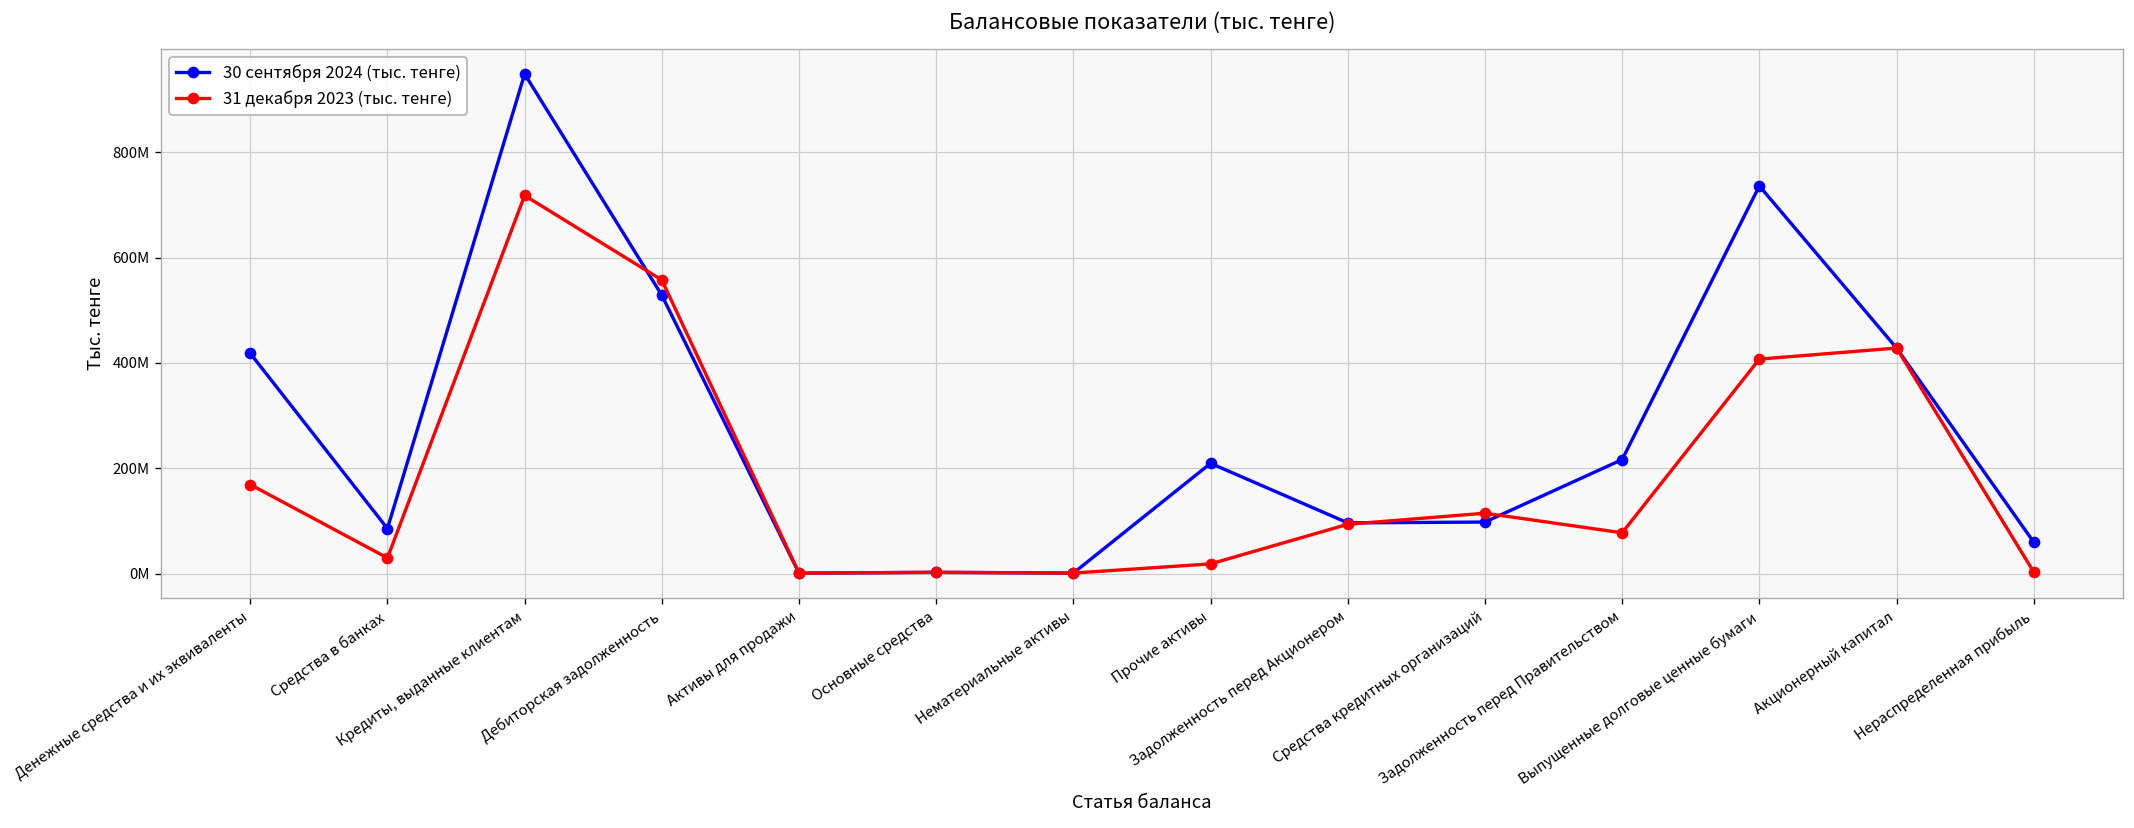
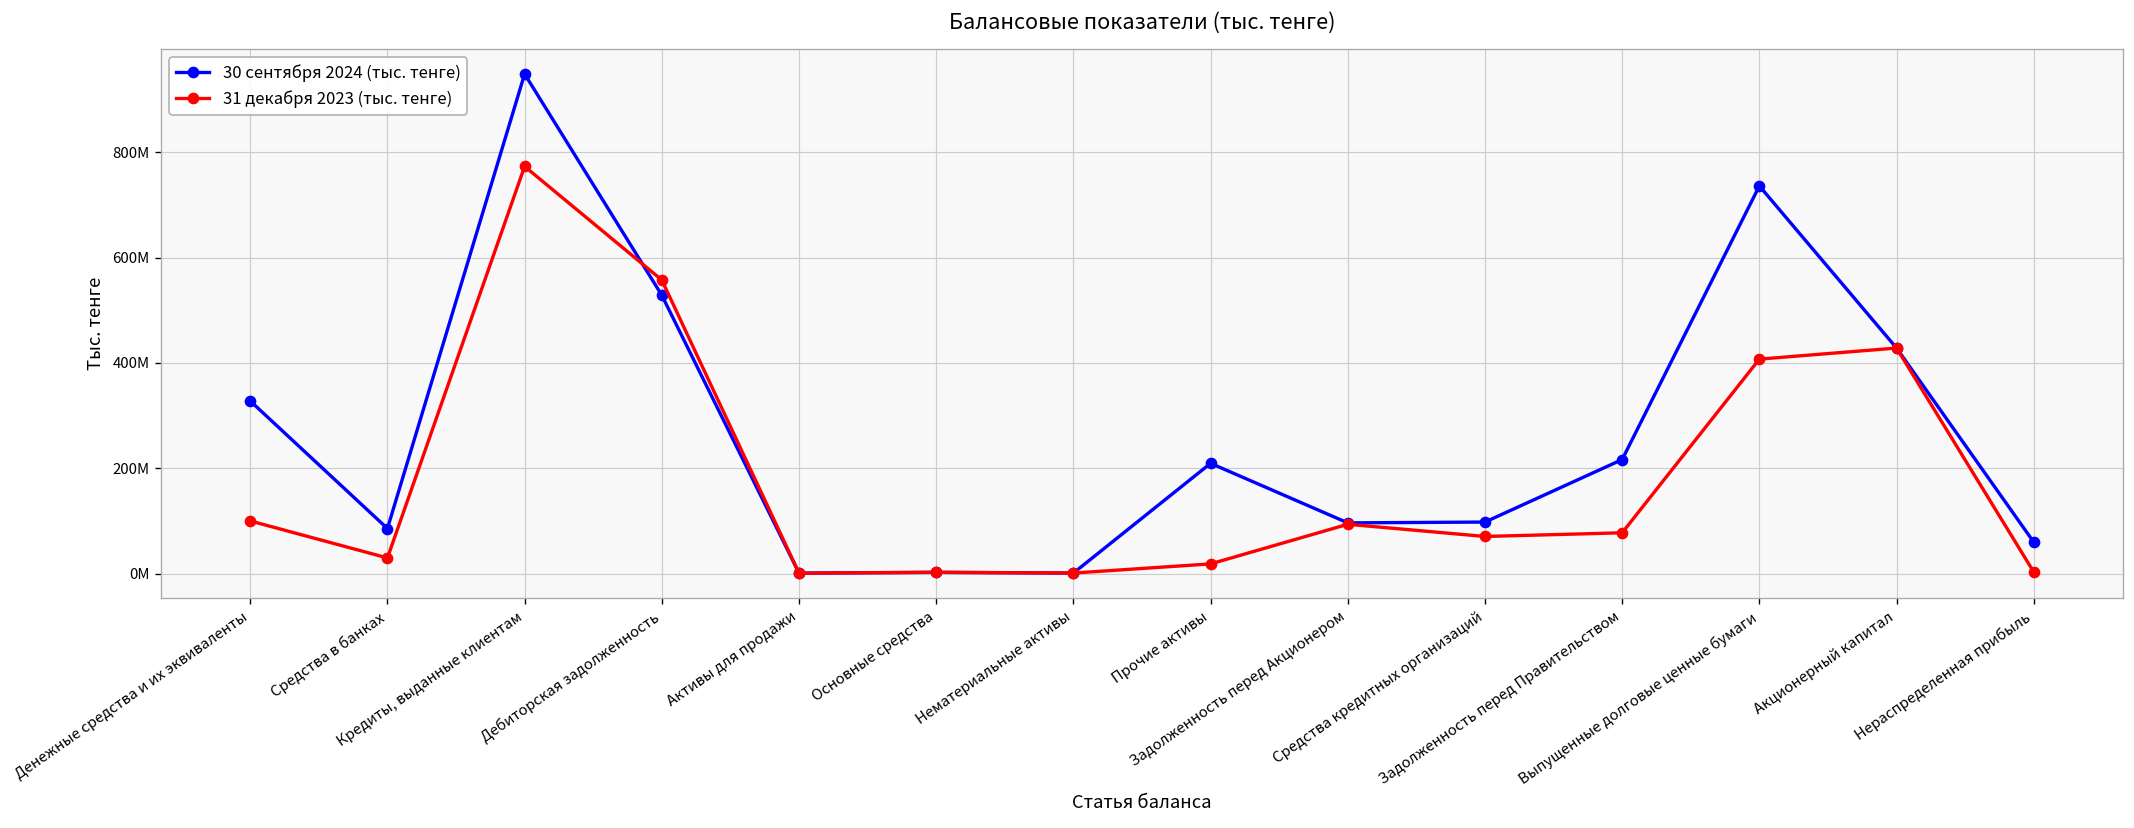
  {
    "30 сентября 2024 (тыс. тенге)": {
-     "Денежные средства и их эквиваленты": 420000000,
+     "Денежные средства и их эквиваленты": 330000000,
      "Средства в банках": 90000000,
      "Кредиты, выданные клиентам": 950000000,
      "Дебиторская задолженность": 530000000,
      "Прочие активы": 210000000,
      "Средства кредитных организаций": 100000000,
      "Задолженность перед Правительством": 220000000,
      "Выпущенные долговые ценные бумаги": 740000000,
      "Нераспределенная прибыль": 60000000
    },
    "31 декабря 2023 (тыс. тенге)": {
-     "Денежные средства и их эквиваленты": 170000000,
+     "Денежные средства и их эквиваленты": 100000000,
      "Средства в банках": 30000000,
-     "Кредиты, выданные клиентам": 720000000,
+     "Кредиты, выданные клиентам": 770000000,
      "Дебиторская задолженность": 560000000,
      "Прочие активы": 20000000,
-     "Средства кредитных организаций": 110000000,
+     "Средства кредитных организаций": 70000000,
      "Задолженность перед Правительством": 80000000,
      "Выпущенные долговые ценные бумаги": 410000000,
      "Нераспределенная прибыль": 0
    }
  }
